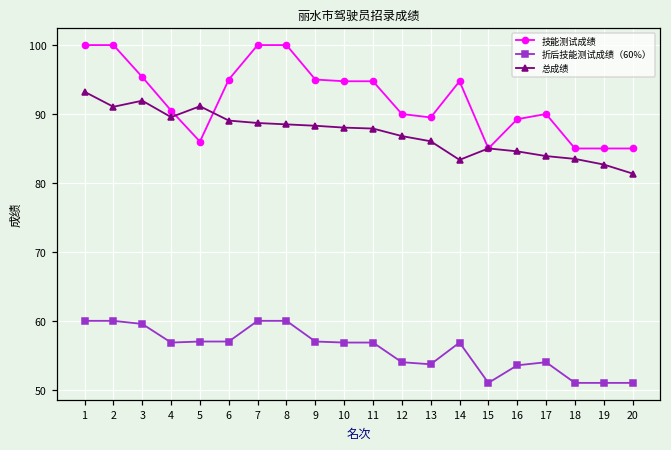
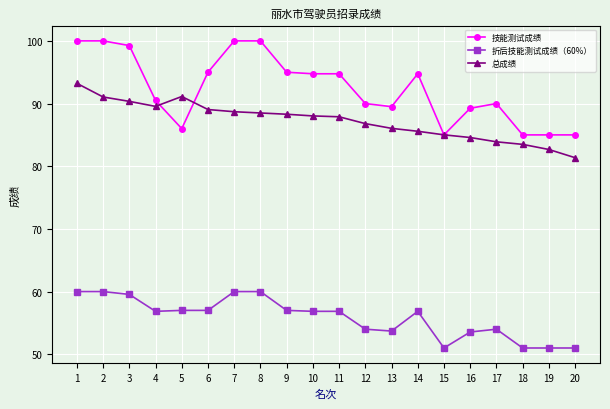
  {
    "技能测试成绩": {
      "1": 100,
      "2": 100,
-     "3": 95,
+     "3": 99,
      "4": 91,
      "5": 86,
      "6": 95,
      "7": 100,
      "8": 100,
      "9": 95,
      "10": 95,
      "11": 95,
      "12": 90,
      "13": 90,
      "14": 95,
      "16": 89,
      "17": 90,
      "18": 85,
      "19": 85,
      "20": 85
    },
    "折后技能测试成绩（60%）": {
      "1": 60,
      "2": 60,
      "3": 60,
      "4": 57,
      "5": 57,
      "6": 57,
      "7": 60,
      "8": 60,
      "9": 57,
      "10": 57,
      "11": 57,
      "12": 54,
      "13": 54,
      "14": 57,
      "15": 51,
      "16": 54,
      "17": 54,
      "18": 51,
      "19": 51,
      "20": 51
    },
    "总成绩": {
      "1": 93,
      "2": 91,
-     "3": 92,
+     "3": 90,
      "4": 90,
      "5": 91,
      "6": 89,
      "7": 89,
      "8": 88,
      "9": 88,
      "10": 88,
      "11": 88,
      "12": 87,
      "13": 86,
-     "14": 83,
+     "14": 86,
      "16": 85,
      "17": 84,
      "18": 83,
      "19": 83,
      "20": 81
    }
  }
